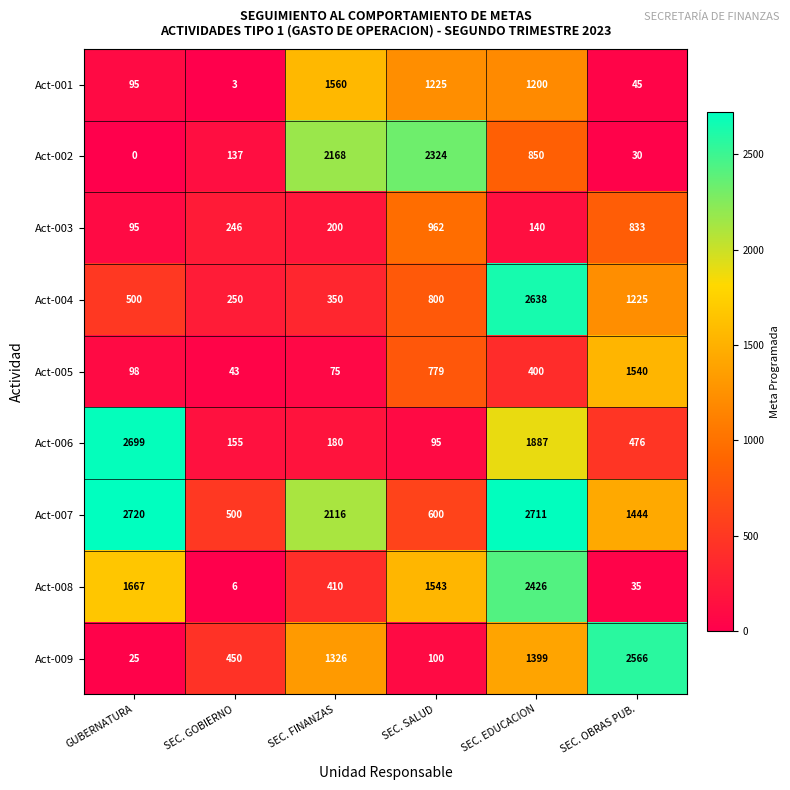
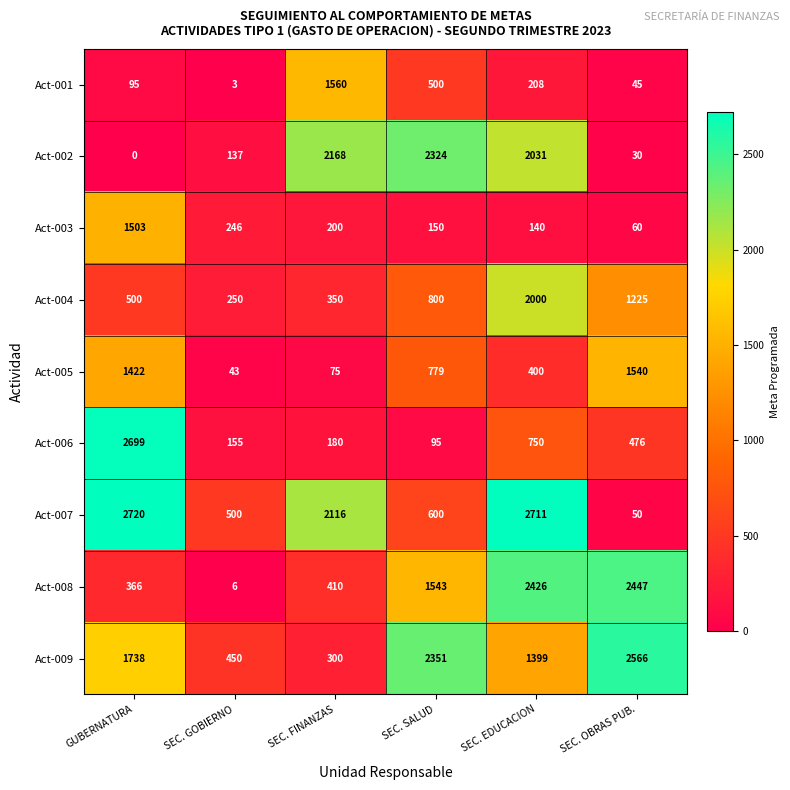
  {
    "Act-001": {
      "GUBERNATURA": 95,
      "SEC. GOBIERNO": 3,
      "SEC. FINANZAS": 1560,
-     "SEC. SALUD": 1225,
-     "SEC. EDUCACION": 1200,
+     "SEC. SALUD": 500,
+     "SEC. EDUCACION": 208,
      "SEC. OBRAS PUB.": 45
    },
    "Act-002": {
      "GUBERNATURA": 0,
      "SEC. GOBIERNO": 137,
      "SEC. FINANZAS": 2168,
      "SEC. SALUD": 2324,
-     "SEC. EDUCACION": 850,
+     "SEC. EDUCACION": 2031,
      "SEC. OBRAS PUB.": 30
    },
    "Act-003": {
-     "GUBERNATURA": 95,
+     "GUBERNATURA": 1503,
      "SEC. GOBIERNO": 246,
      "SEC. FINANZAS": 200,
-     "SEC. SALUD": 962,
+     "SEC. SALUD": 150,
      "SEC. EDUCACION": 140,
-     "SEC. OBRAS PUB.": 833
+     "SEC. OBRAS PUB.": 60
    },
    "Act-004": {
      "GUBERNATURA": 500,
      "SEC. GOBIERNO": 250,
      "SEC. FINANZAS": 350,
      "SEC. SALUD": 800,
-     "SEC. EDUCACION": 2638,
+     "SEC. EDUCACION": 2000,
      "SEC. OBRAS PUB.": 1225
    },
    "Act-005": {
-     "GUBERNATURA": 98,
+     "GUBERNATURA": 1422,
      "SEC. GOBIERNO": 43,
      "SEC. FINANZAS": 75,
      "SEC. SALUD": 779,
      "SEC. EDUCACION": 400,
      "SEC. OBRAS PUB.": 1540
    },
    "Act-006": {
      "GUBERNATURA": 2699,
      "SEC. GOBIERNO": 155,
      "SEC. FINANZAS": 180,
      "SEC. SALUD": 95,
-     "SEC. EDUCACION": 1887,
+     "SEC. EDUCACION": 750,
      "SEC. OBRAS PUB.": 476
    },
    "Act-007": {
      "GUBERNATURA": 2720,
      "SEC. GOBIERNO": 500,
      "SEC. FINANZAS": 2116,
      "SEC. SALUD": 600,
      "SEC. EDUCACION": 2711,
-     "SEC. OBRAS PUB.": 1444
+     "SEC. OBRAS PUB.": 50
    },
    "Act-008": {
-     "GUBERNATURA": 1667,
+     "GUBERNATURA": 366,
      "SEC. GOBIERNO": 6,
      "SEC. FINANZAS": 410,
      "SEC. SALUD": 1543,
      "SEC. EDUCACION": 2426,
-     "SEC. OBRAS PUB.": 35
+     "SEC. OBRAS PUB.": 2447
    },
    "Act-009": {
-     "GUBERNATURA": 25,
+     "GUBERNATURA": 1738,
      "SEC. GOBIERNO": 450,
-     "SEC. FINANZAS": 1326,
-     "SEC. SALUD": 100,
+     "SEC. FINANZAS": 300,
+     "SEC. SALUD": 2351,
      "SEC. EDUCACION": 1399,
      "SEC. OBRAS PUB.": 2566
    }
  }
